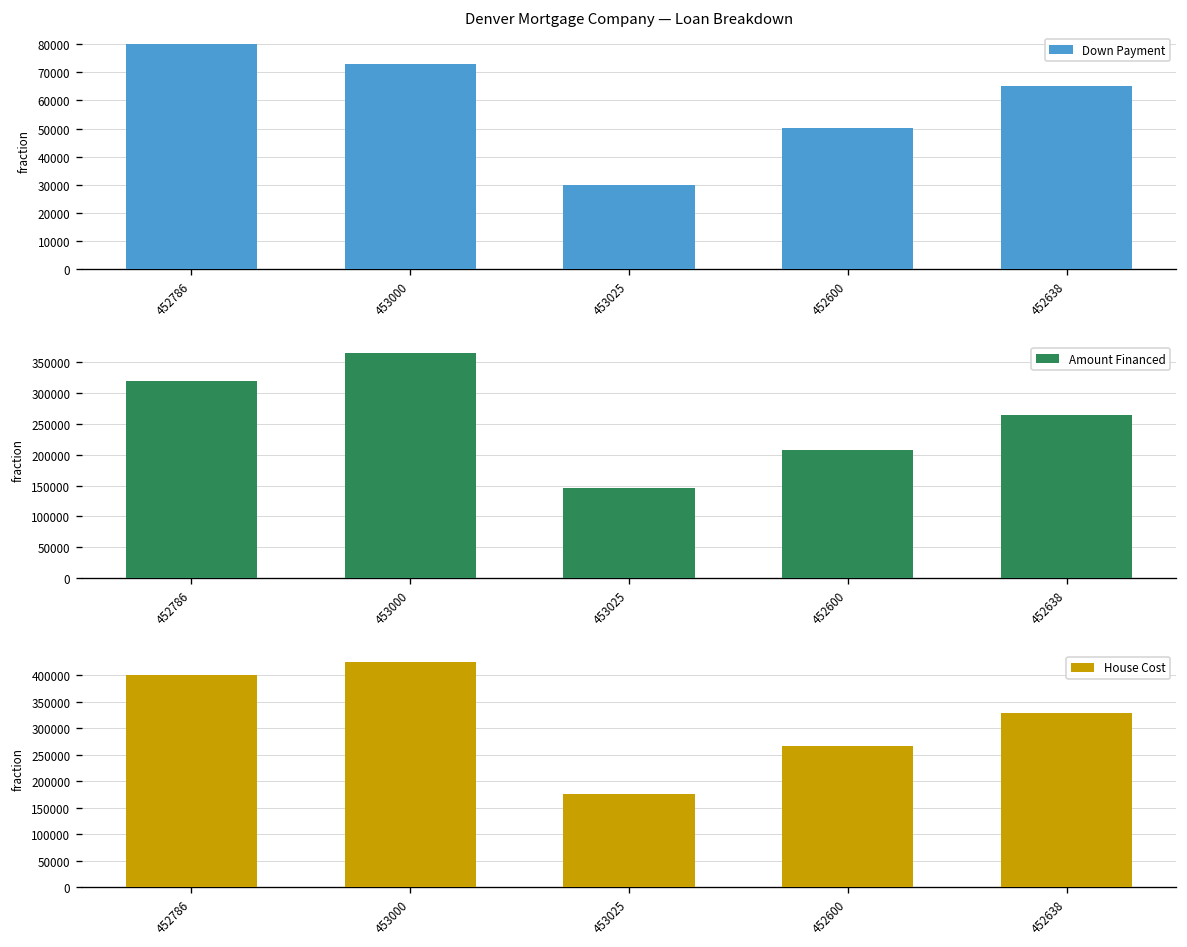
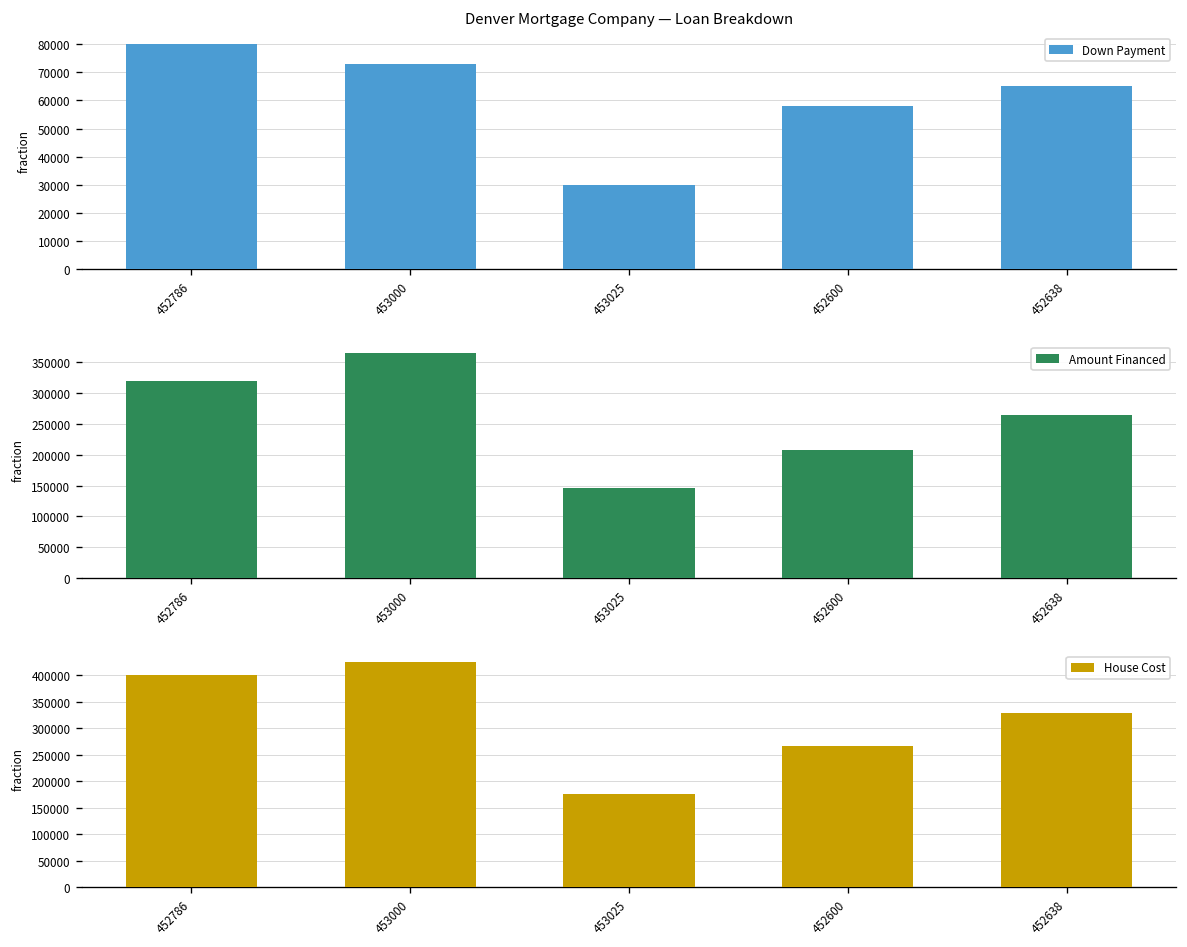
  {
    "Denver Mortgage Company — Loan Breakdown": {
      "452786": 80000,
      "453000": 73000,
      "453025": 30000,
-     "452600": 50000,
+     "452600": 58000,
      "452638": 65000
    }
  }
